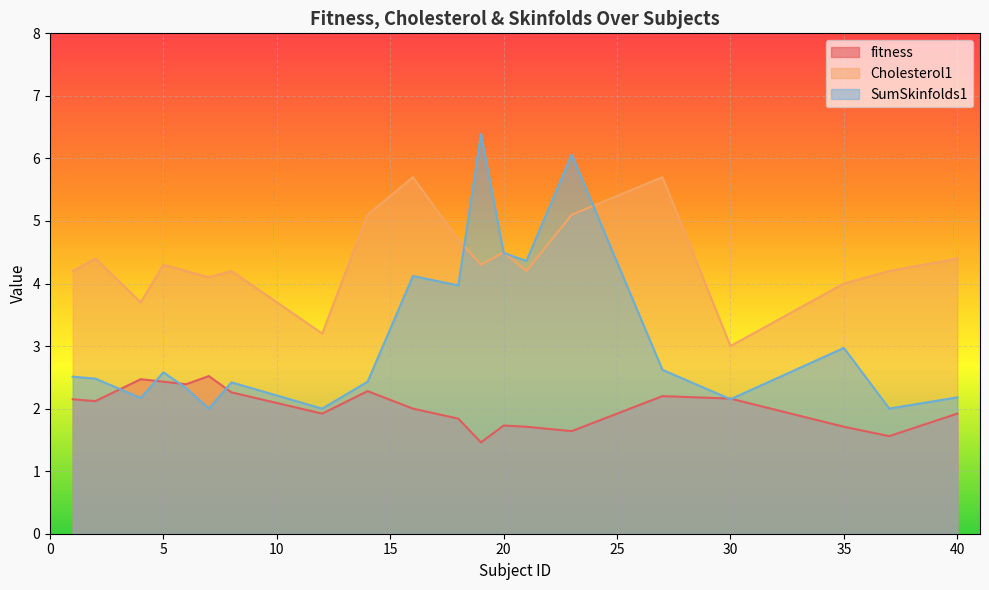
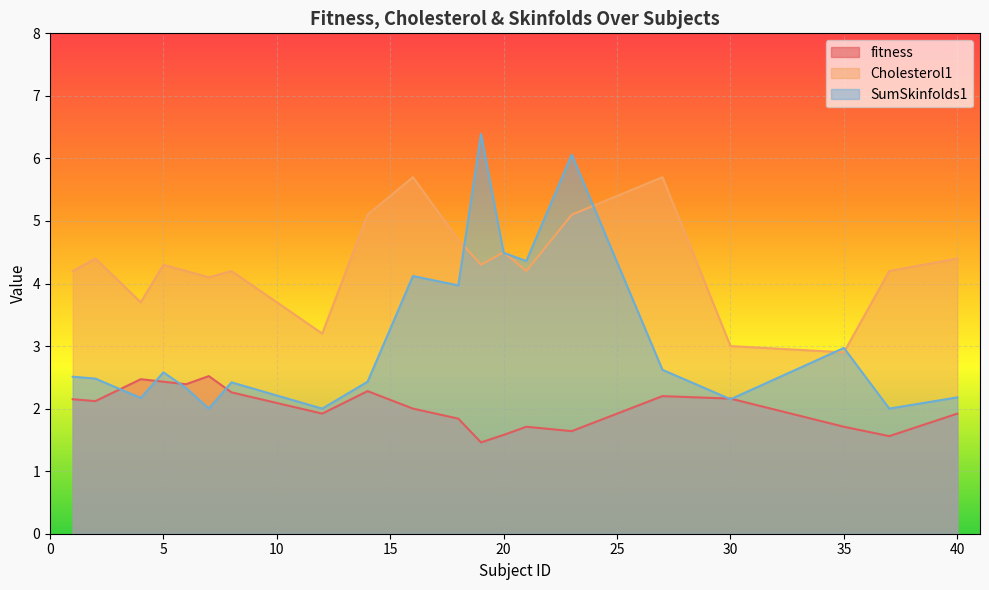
  {
    "fitness": {
      "5": 2.4,
-     "20": 1.7,
+     "20": 1.6,
      "35": 1.7,
      "40": 1.9
    },
    "Cholesterol1": {
      "5": 4.3,
      "30": 3.0,
-     "35": 4.0,
+     "35": 2.9,
      "40": 4.4
    },
    "SumSkinfolds1": {
      "5": 2.6,
      "35": 3.0,
      "40": 2.2
    }
  }
